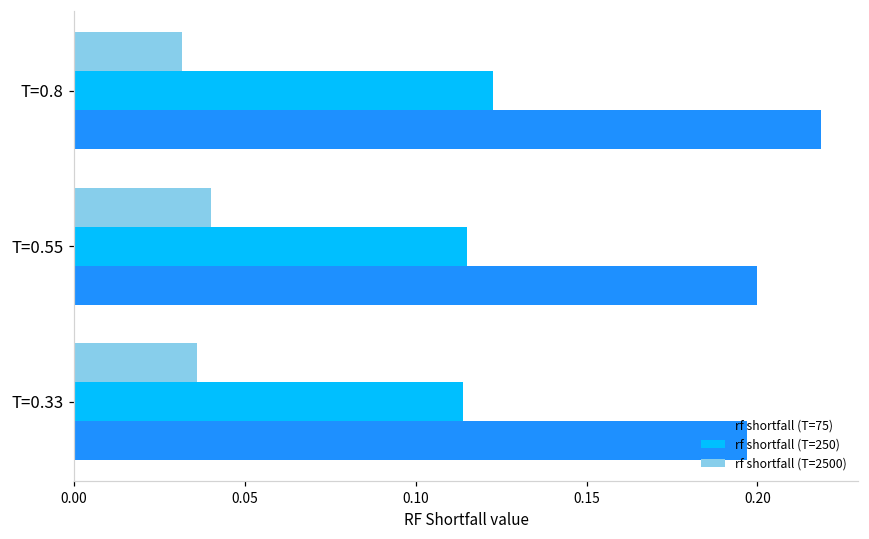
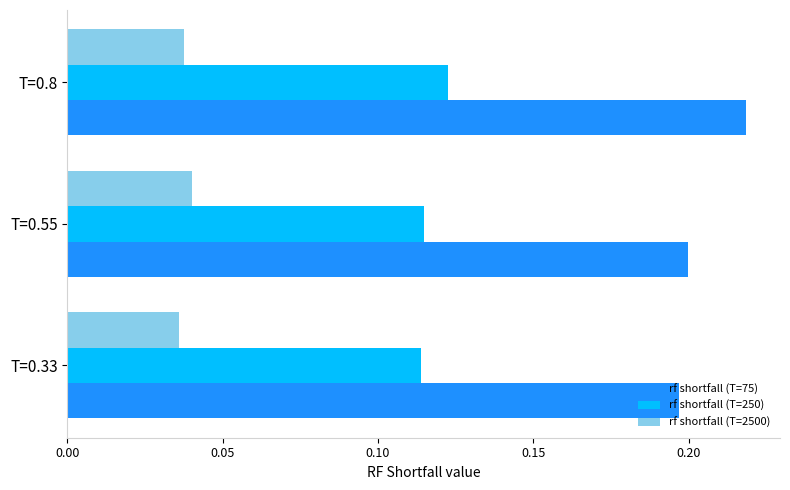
  {
    "rf shortfall (T=2500)": {
-     "T=0.8": 0.032,
+     "T=0.8": 0.038,
      "T=0.55": 0.040,
      "T=0.33": 0.036
    }
  }
